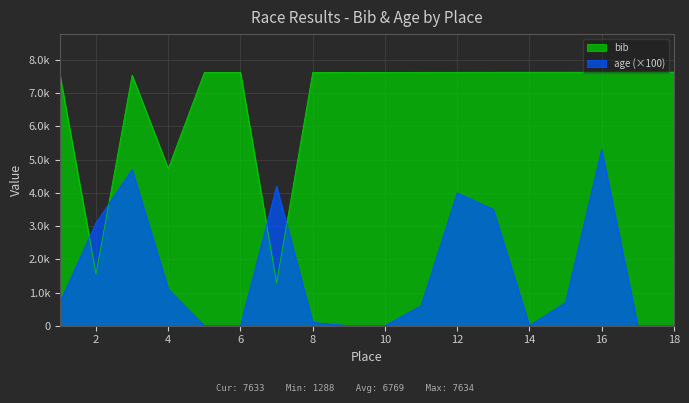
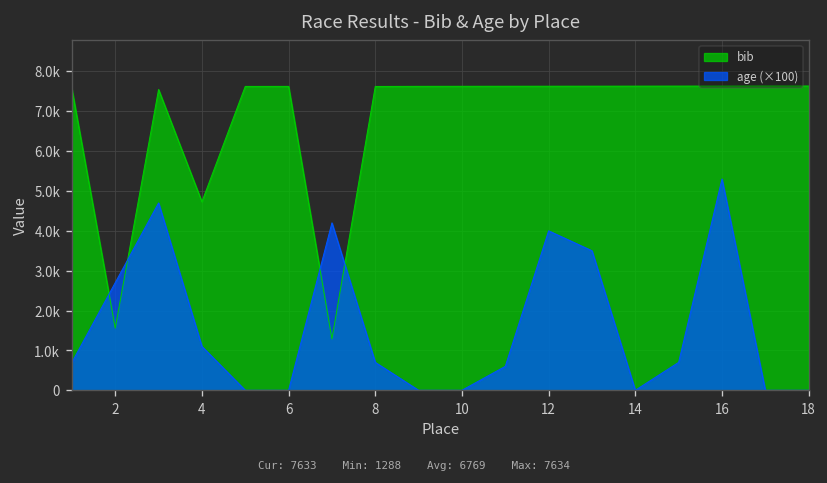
  {
    "bib": {
      "2": 1600,
      "4": 4700,
      "6": 7600,
      "8": 7600,
      "10": 7600,
      "12": 7600,
      "14": 7600,
      "18": 7600
    },
    "age (×100)": {
-     "2": 3100,
+     "2": 2700,
      "4": 1100,
      "6": 0,
-     "8": 100,
+     "8": 700,
      "10": 0,
      "12": 4000,
      "14": 0,
      "16": 5300,
      "18": 0
    }
  }
